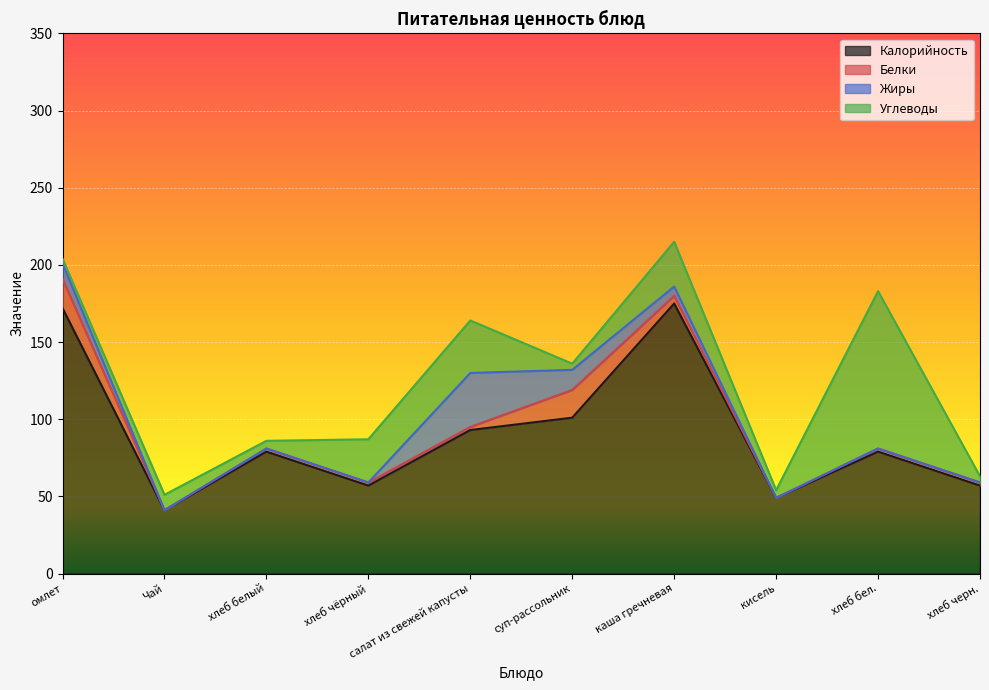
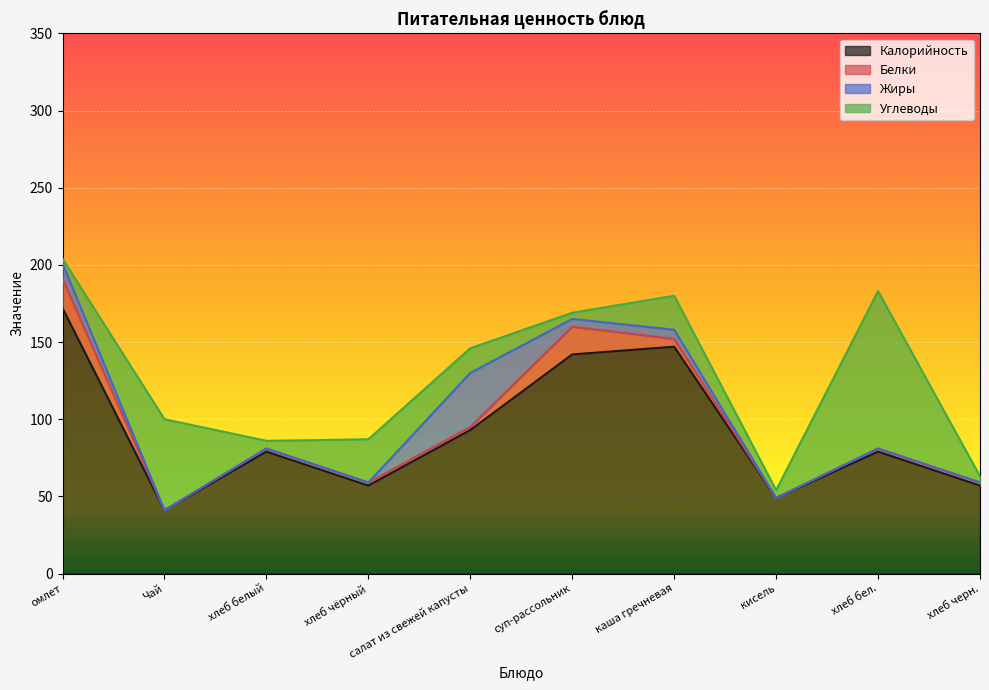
  {
    "Калорийность": {
      "омлет": 172,
      "хлеб белый": 79,
      "хлеб чёрный": 57,
      "салат из свежей капусты": 93,
-     "суп-рассольник": 101,
-     "каша гречневая": 175,
+     "суп-рассольник": 142,
+     "каша гречневая": 147,
      "хлеб бел.": 79,
      "хлеб черн.": 57
    },
    "Белки": {
      "омлет": 19,
      "салат из свежей капусты": 2,
      "суп-рассольник": 18,
      "каша гречневая": 5
    },
    "Жиры": {
      "омлет": 10,
      "салат из свежей капусты": 35,
-     "суп-рассольник": 13,
+     "суп-рассольник": 5,
      "каша гречневая": 6
    },
    "Углеводы": {
      "омлет": 3,
-     "Чай": 10,
+     "Чай": 59,
      "хлеб белый": 5,
      "хлеб чёрный": 28,
-     "салат из свежей капусты": 34,
+     "салат из свежей капусты": 16,
      "суп-рассольник": 4,
-     "каша гречневая": 29,
+     "каша гречневая": 22,
      "кисель": 5,
      "хлеб бел.": 102,
      "хлеб черн.": 4
    }
  }
